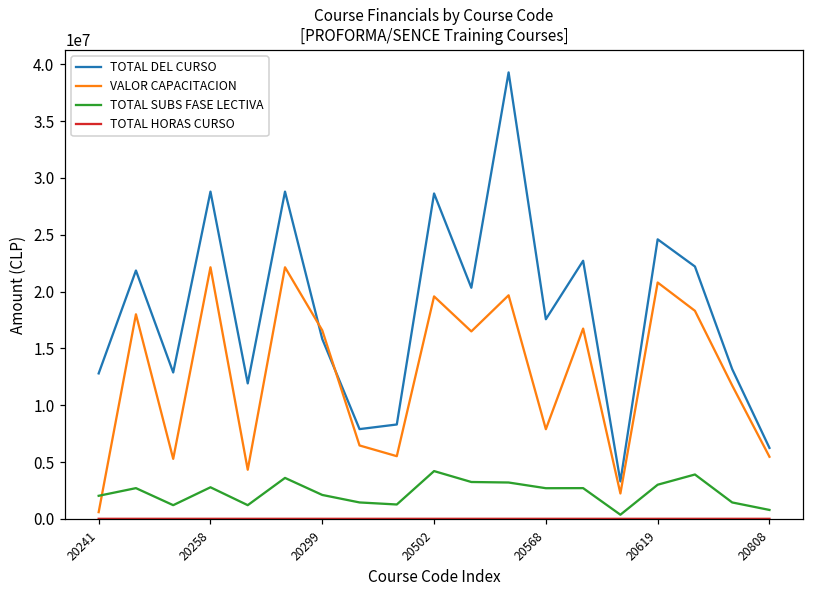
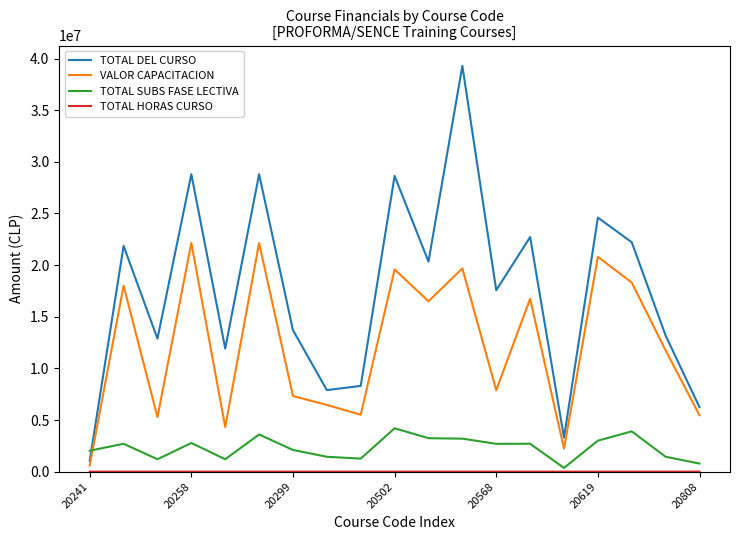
  {
    "TOTAL DEL CURSO": {
-     "20241": 12800000,
+     "20241": 1100000,
      "20258": 28800000,
-     "20299": 15800000,
+     "20299": 13700000,
      "20502": 28600000,
      "20568": 17600000,
      "20619": 24600000,
      "20808": 6200000
    },
    "VALOR CAPACITACION": {
      "20241": 600000,
      "20258": 22100000,
-     "20299": 16600000,
+     "20299": 7300000,
      "20502": 19600000,
      "20568": 7900000,
      "20619": 20800000,
      "20808": 5500000
    },
    "TOTAL SUBS FASE LECTIVA": {
      "20241": 2000000,
      "20258": 2800000,
      "20299": 2100000,
      "20502": 4200000,
      "20568": 2700000,
      "20619": 3000000,
      "20808": 800000
    },
    "TOTAL HORAS CURSO": {
      "20241": 0,
      "20258": 0,
      "20299": 0,
      "20502": 0,
      "20568": 0,
      "20619": 0,
      "20808": 0
    }
  }
